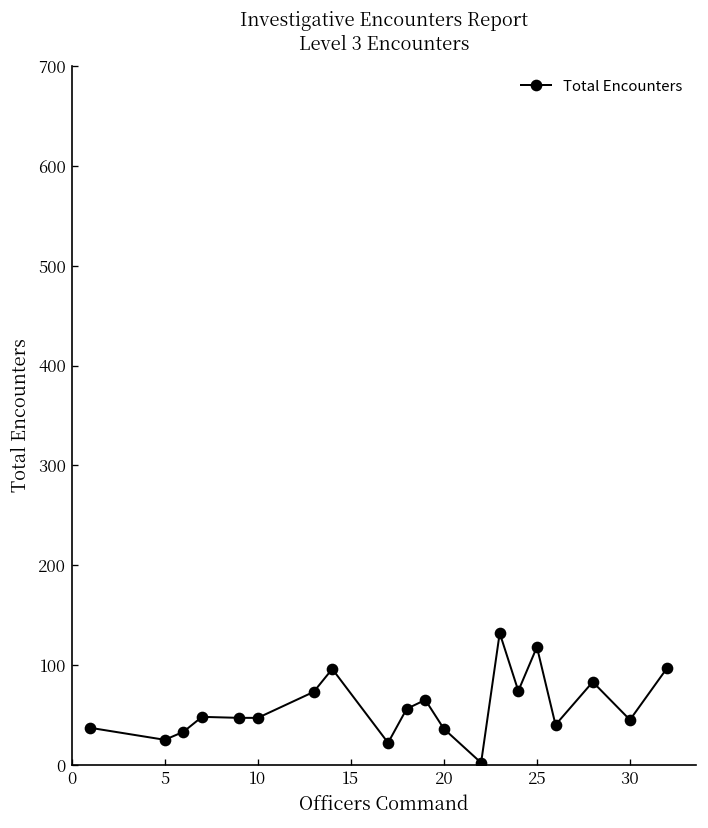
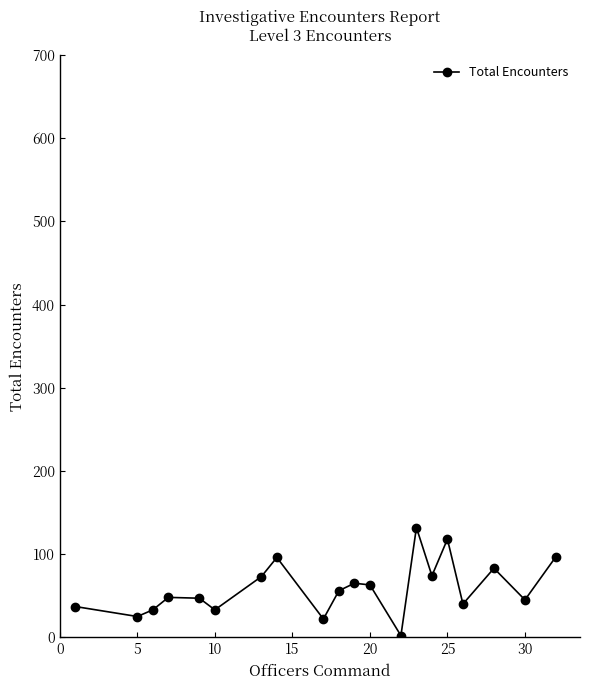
  {
    "5": 30,
-   "10": 50,
-   "20": 40,
+   "10": 30,
+   "20": 60,
    "25": 120,
    "30": 50
  }
